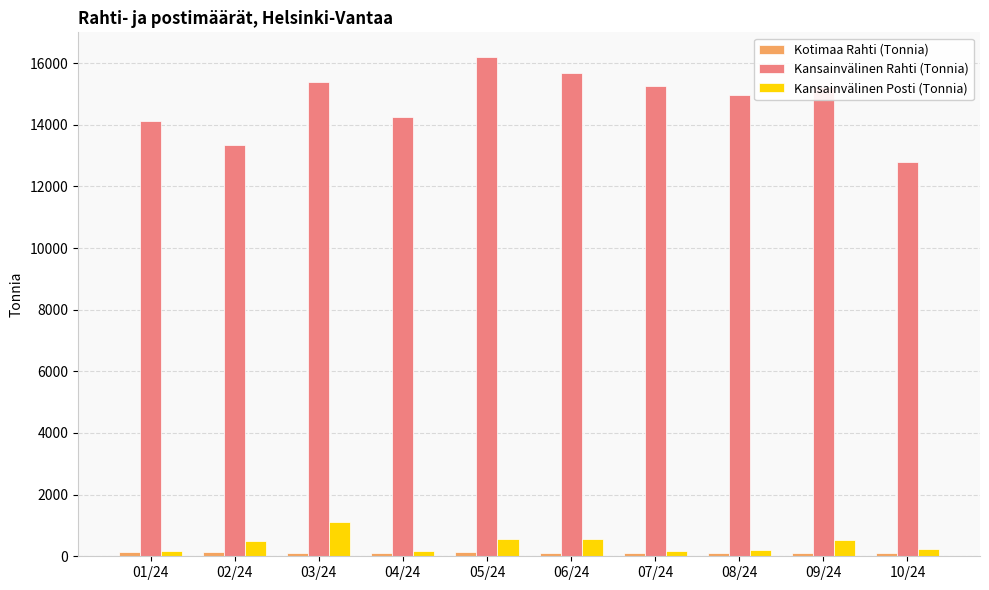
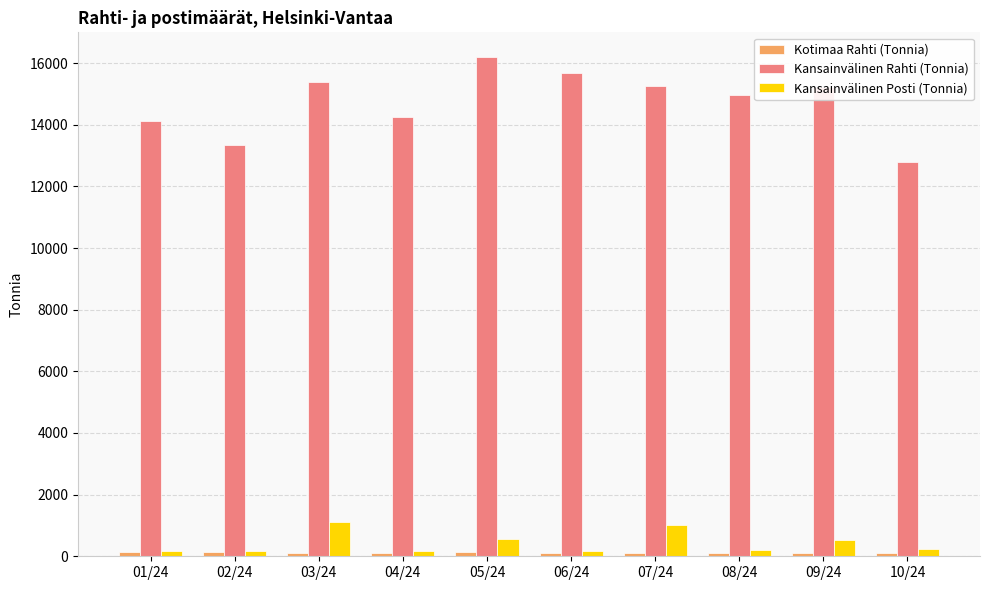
  {
    "Kansainvälinen Posti (Tonnia)": {
      "01/24": 200,
-     "02/24": 500,
+     "02/24": 200,
      "03/24": 1100,
      "04/24": 200,
      "05/24": 600,
-     "06/24": 500,
-     "07/24": 200,
+     "06/24": 200,
+     "07/24": 1000,
      "08/24": 200,
      "09/24": 500,
      "10/24": 200
    }
  }
